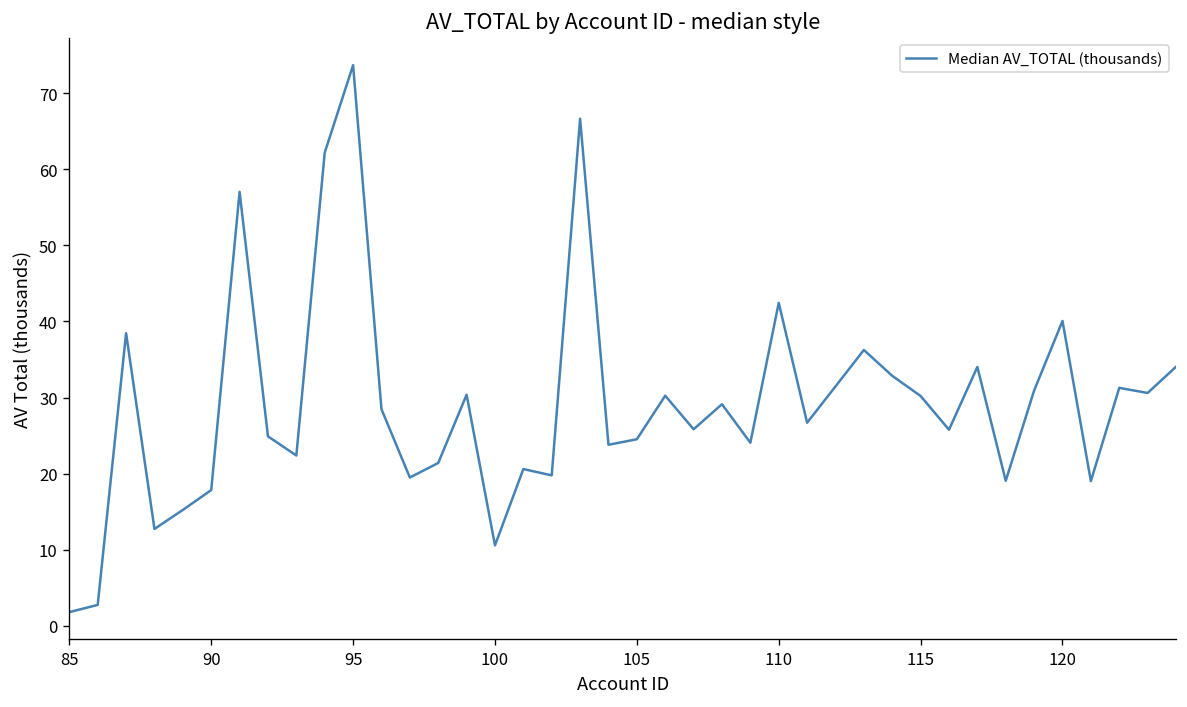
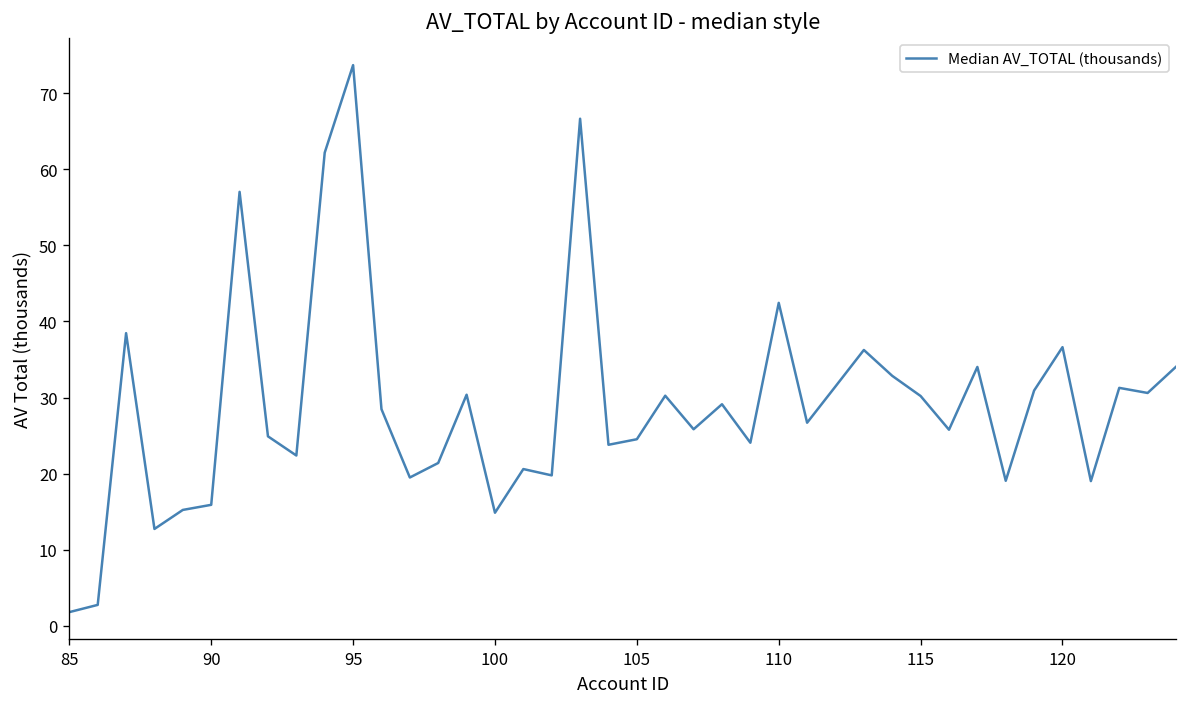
  {
    "85": 2,
-   "90": 18,
+   "90": 16,
    "95": 74,
-   "100": 11,
+   "100": 15,
    "105": 25,
    "110": 42,
    "115": 30,
-   "120": 40
+   "120": 37
  }
